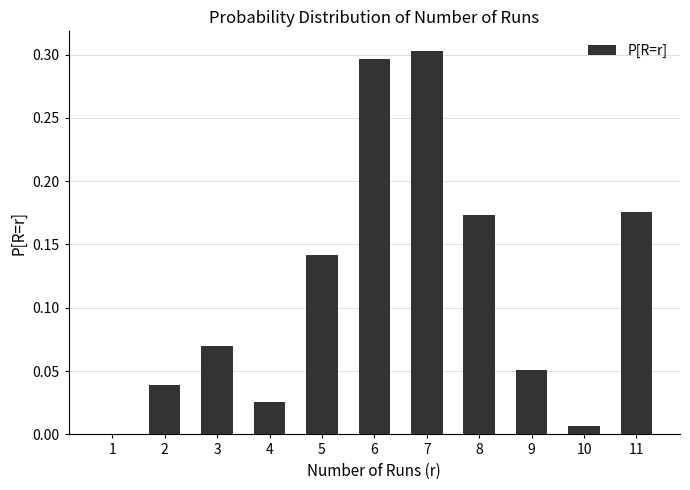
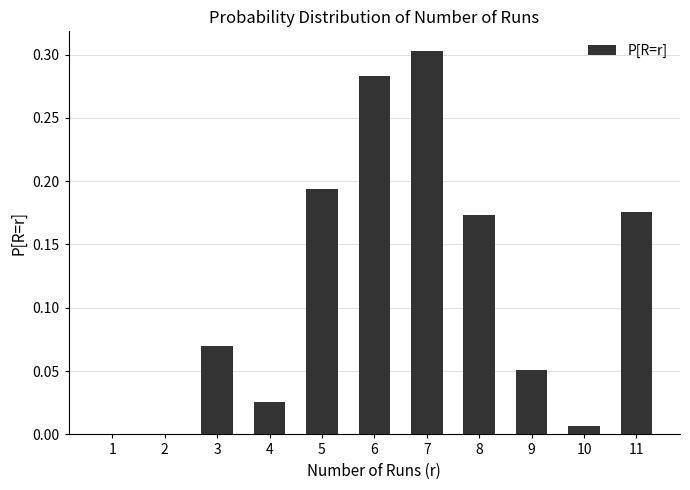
  {
-   "2": 0.039,
+   "2": 0.000,
    "3": 0.070,
    "4": 0.026,
-   "5": 0.141,
-   "6": 0.297,
+   "5": 0.194,
+   "6": 0.283,
    "7": 0.303,
    "8": 0.173,
    "9": 0.051,
    "10": 0.007,
    "11": 0.175
  }
